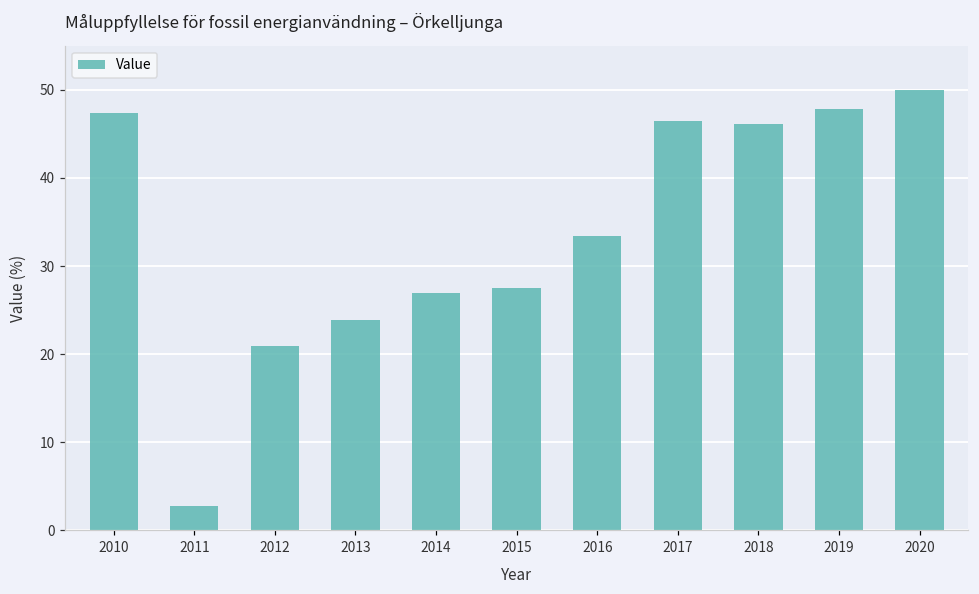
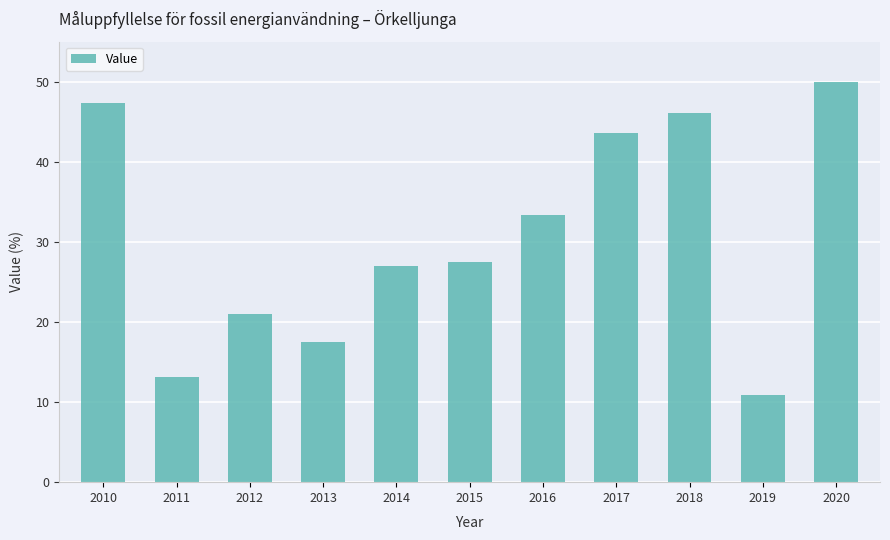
  {
    "2010": 47,
-   "2011": 3,
+   "2011": 13,
    "2012": 21,
-   "2013": 24,
+   "2013": 17,
    "2014": 27,
    "2015": 27,
    "2016": 33,
-   "2017": 46,
+   "2017": 44,
    "2018": 46,
-   "2019": 48,
+   "2019": 11,
    "2020": 50
  }
